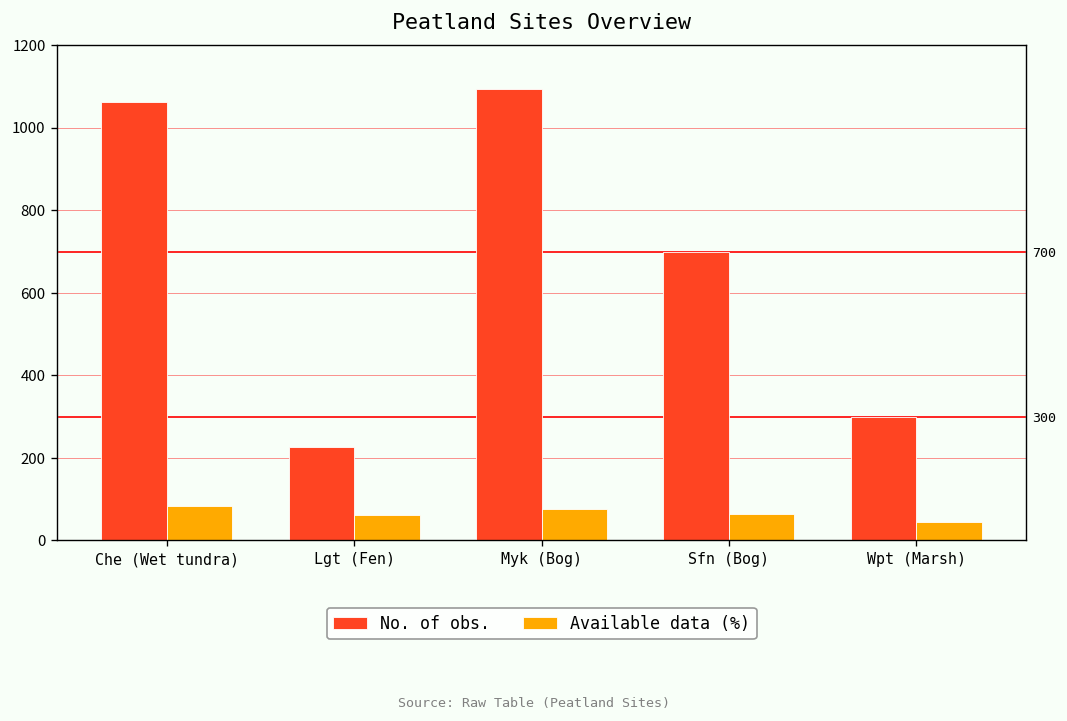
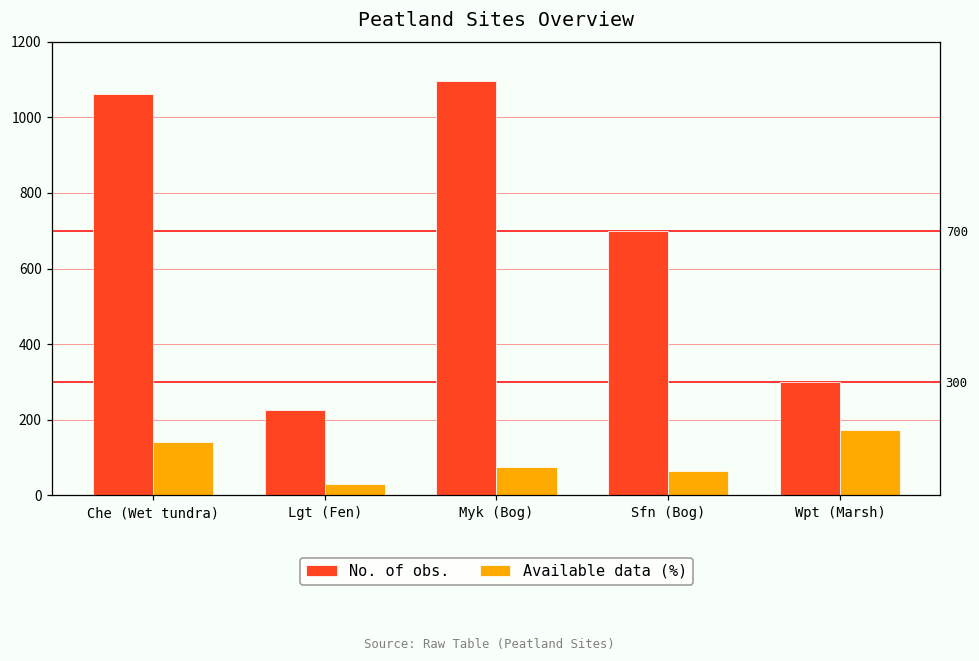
  {
    "No. of obs.": {
      "Che (Wet tundra)": 1060,
      "Lgt (Fen)": 230,
      "Myk (Bog)": 1100,
      "Sfn (Bog)": 700,
      "Wpt (Marsh)": 300
    },
    "Available data (%)": {
-     "Che (Wet tundra)": 80,
-     "Lgt (Fen)": 60,
+     "Che (Wet tundra)": 140,
+     "Lgt (Fen)": 30,
      "Myk (Bog)": 80,
      "Sfn (Bog)": 60,
-     "Wpt (Marsh)": 40
+     "Wpt (Marsh)": 170
    }
  }
